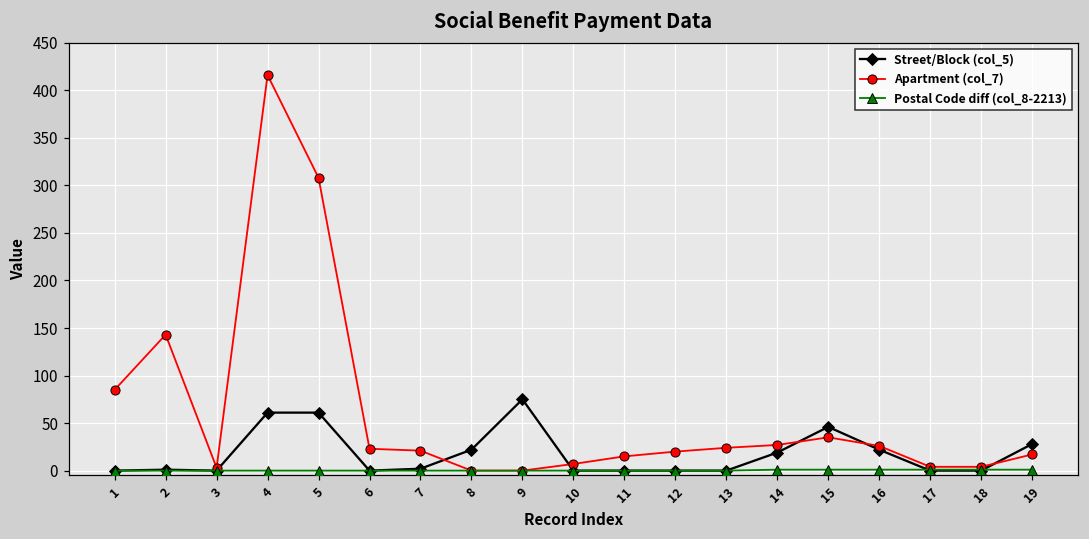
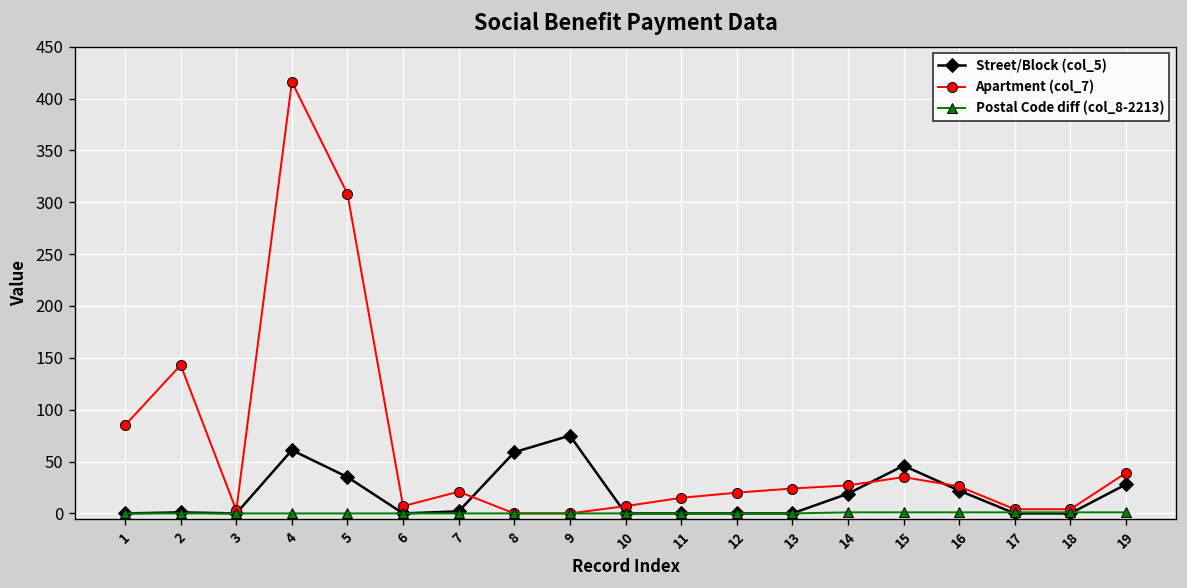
  {
    "Street/Block (col_5)": {
      "4": 60,
-     "5": 60,
-     "8": 20,
+     "5": 40,
+     "8": 60,
      "9": 80,
      "14": 20,
      "15": 50,
      "16": 20,
      "19": 30
    },
    "Apartment (col_7)": {
      "1": 90,
      "2": 140,
      "3": 0,
      "4": 420,
      "5": 310,
-     "6": 20,
+     "6": 10,
      "7": 20,
      "10": 10,
      "11": 20,
      "12": 20,
      "13": 20,
      "14": 30,
      "15": 40,
      "16": 30,
      "17": 0,
      "18": 0,
-     "19": 20
+     "19": 40
    },
    "Postal Code diff (col_8-2213)": {
      "4": 0,
      "5": 0,
      "14": 0,
      "15": 0,
      "16": 0,
      "19": 0
    }
  }
